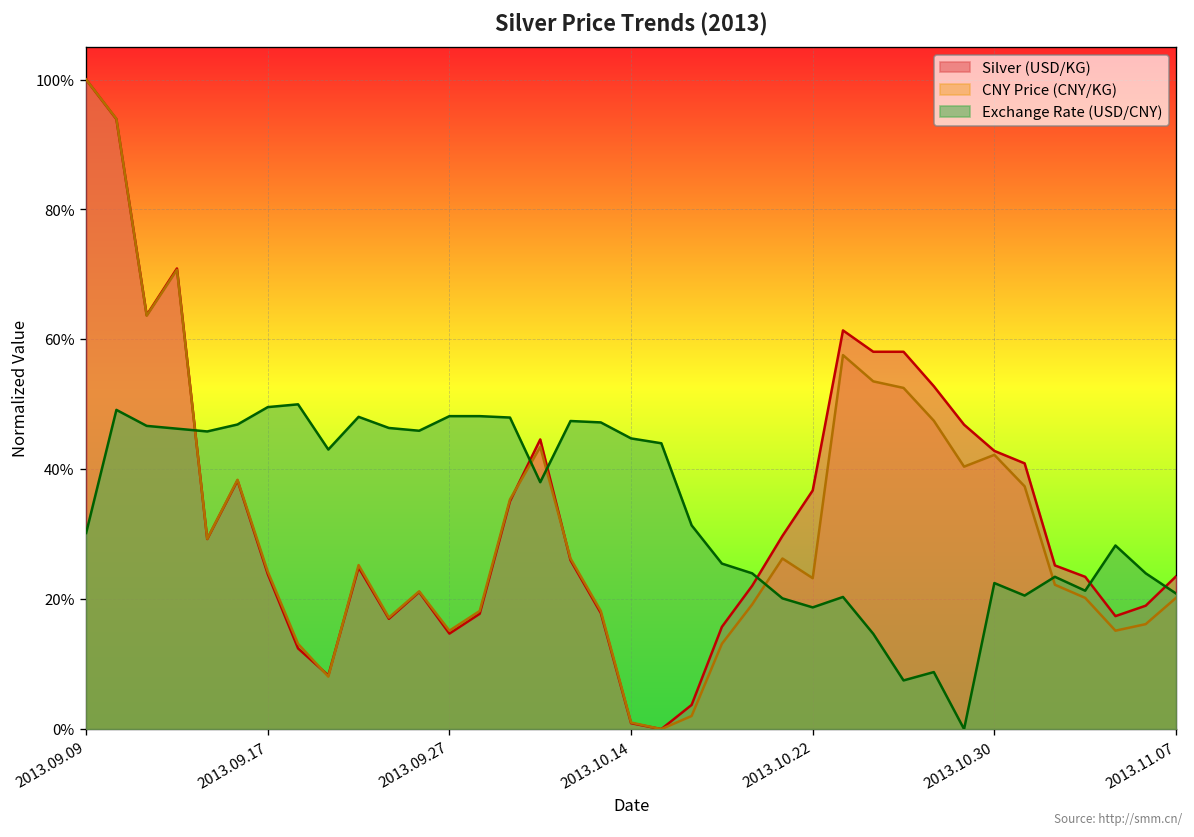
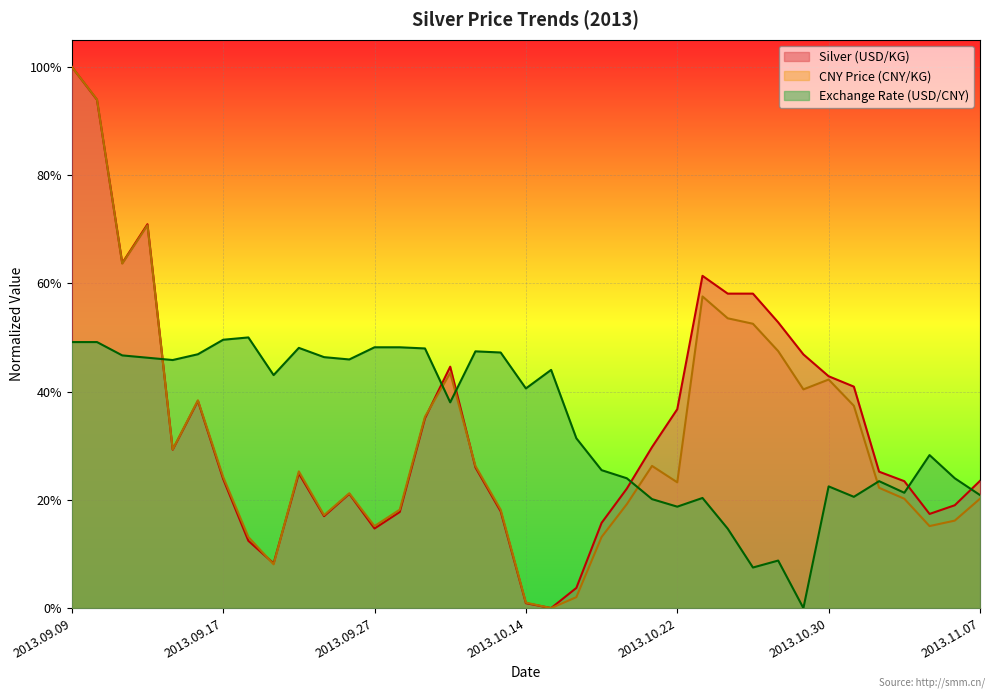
  {
    "Silver (USD/KG)": {
      "2013.10.22": "37%",
      "2013.10.30": "43%",
      "2013.11.07": "24%"
    },
    "CNY Price (CNY/KG)": {
      "2013.10.22": "23%",
      "2013.10.30": "42%",
      "2013.11.07": "20%"
    },
    "Exchange Rate (USD/CNY)": {
-     "2013.09.09": "30%",
+     "2013.09.09": "49%",
      "2013.09.17": "50%",
      "2013.09.27": "48%",
-     "2013.10.14": "45%",
+     "2013.10.14": "41%",
      "2013.10.22": "19%",
      "2013.10.30": "22%",
      "2013.11.07": "21%"
    }
  }
